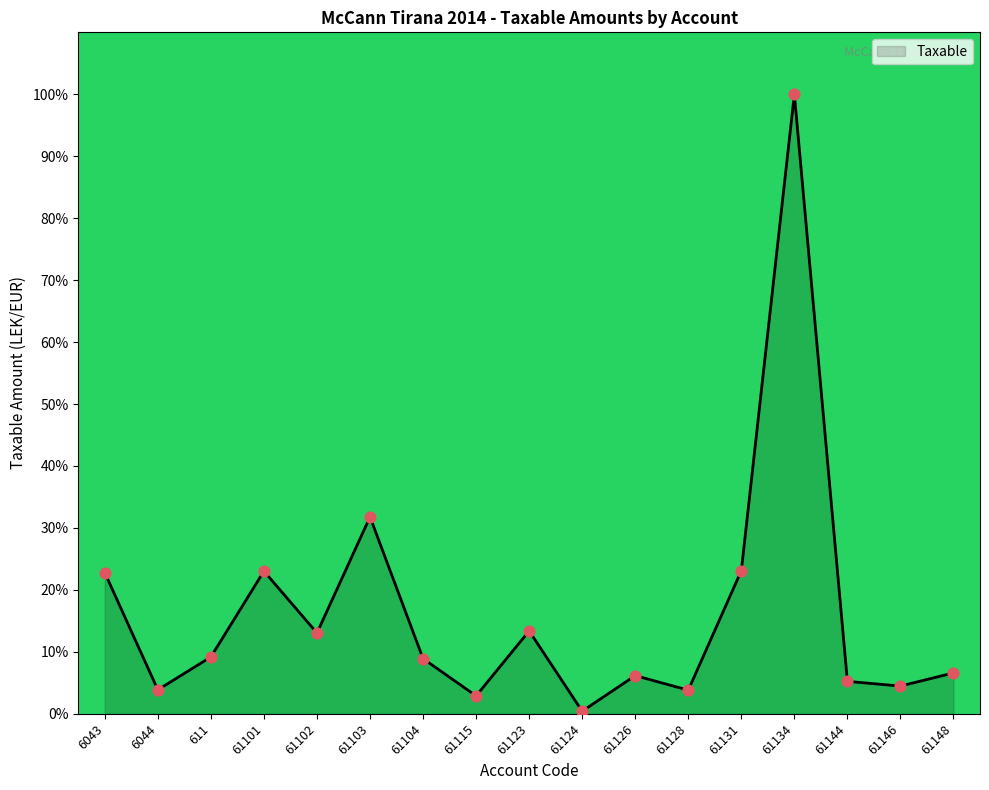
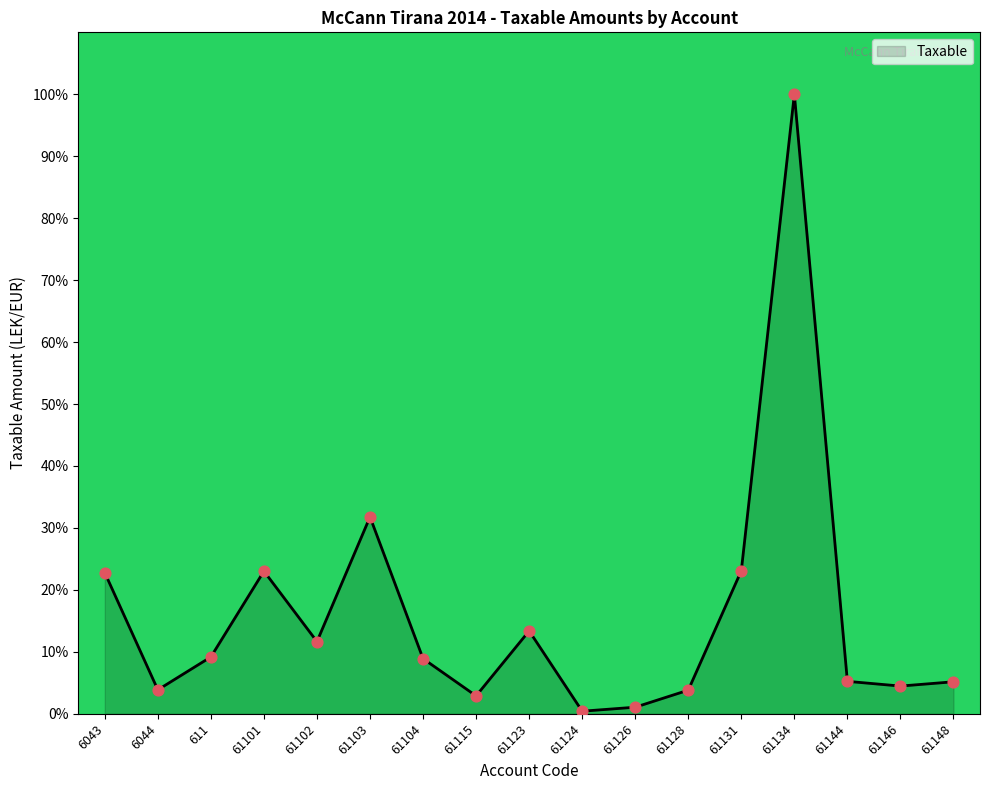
  {
    "6043": "23%",
    "6044": "4%",
    "611": "9%",
    "61101": "23%",
-   "61102": "13%",
+   "61102": "12%",
    "61103": "32%",
    "61104": "9%",
    "61115": "3%",
    "61123": "13%",
    "61124": "0%",
-   "61126": "6%",
+   "61126": "1%",
    "61128": "4%",
    "61131": "23%",
    "61134": "100%",
    "61144": "5%",
    "61146": "4%",
-   "61148": "7%"
+   "61148": "5%"
  }
